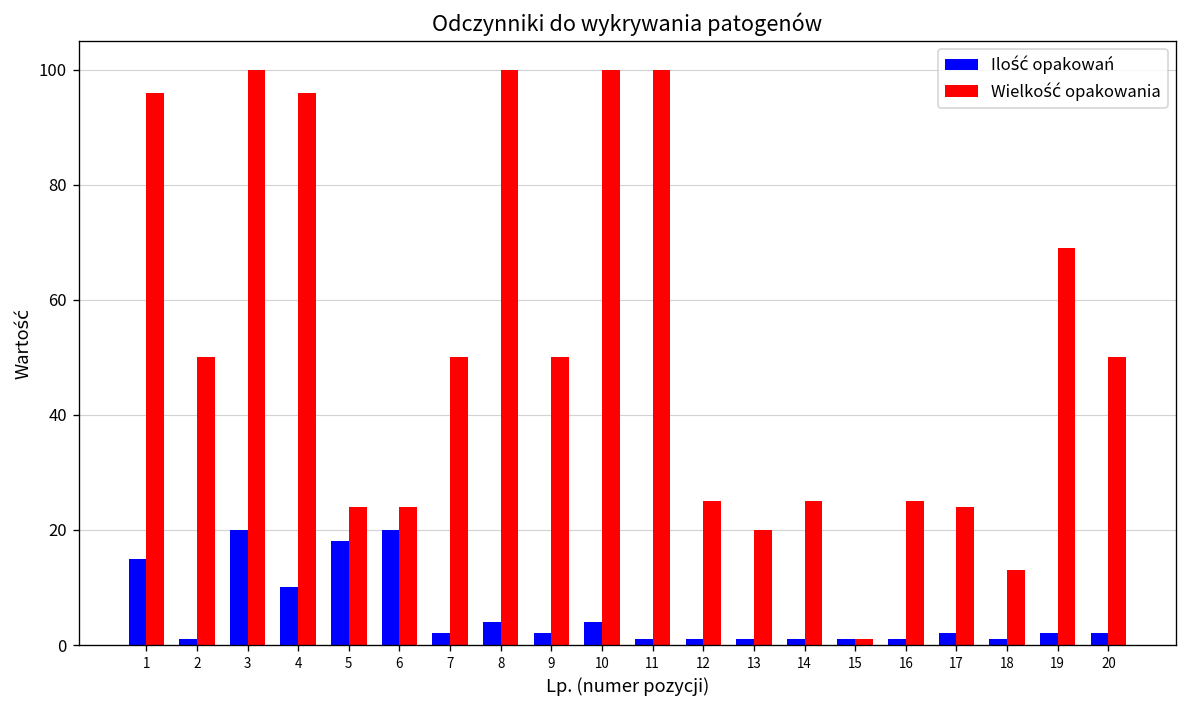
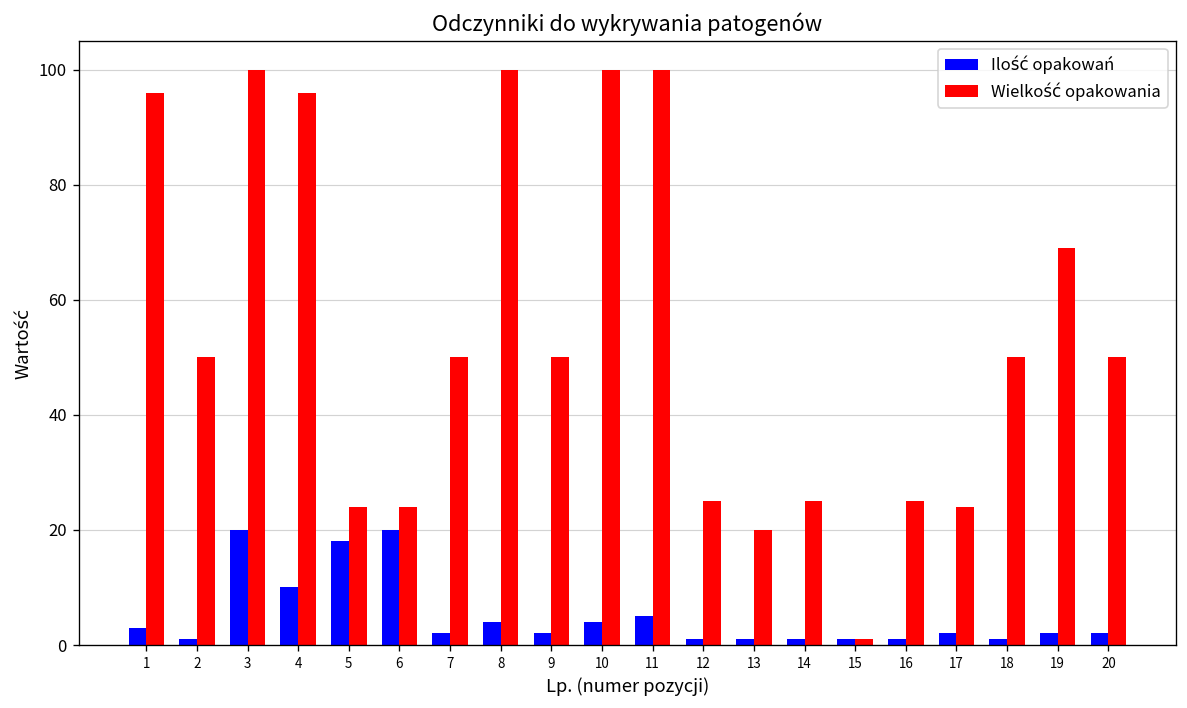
  {
    "Ilość opakowań": {
-     "1": 15,
+     "1": 3,
      "2": 1,
      "3": 20,
      "4": 10,
      "5": 18,
      "6": 20,
      "7": 2,
      "8": 4,
      "9": 2,
      "10": 4,
-     "11": 1,
+     "11": 5,
      "12": 1,
      "13": 1,
      "14": 1,
      "15": 1,
      "16": 1,
      "17": 2,
      "18": 1,
      "19": 2,
      "20": 2
    },
    "Wielkość opakowania": {
      "1": 96,
      "2": 50,
      "3": 100,
      "4": 96,
      "5": 24,
      "6": 24,
      "7": 50,
      "8": 100,
      "9": 50,
      "10": 100,
      "11": 100,
      "12": 25,
      "13": 20,
      "14": 25,
      "15": 1,
      "16": 25,
      "17": 24,
-     "18": 13,
+     "18": 50,
      "19": 69,
      "20": 50
    }
  }
